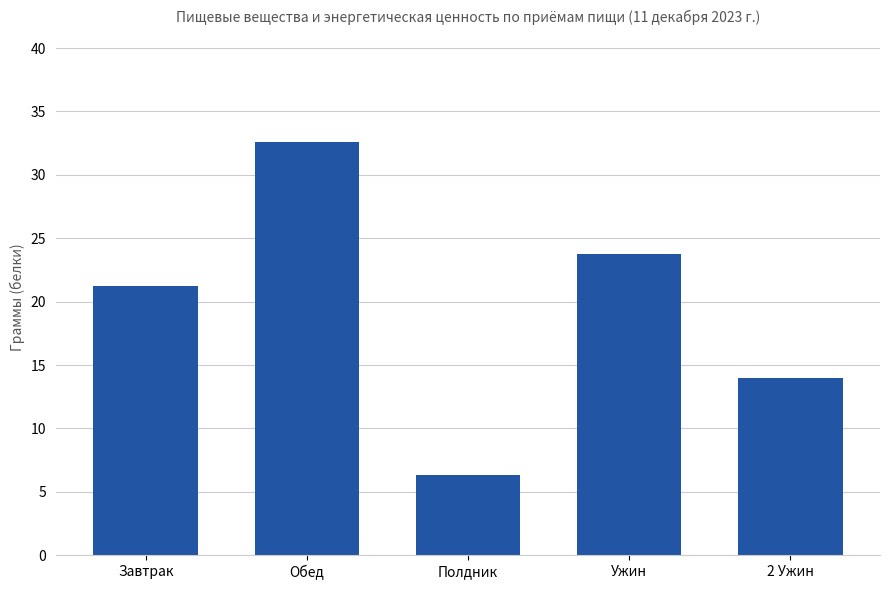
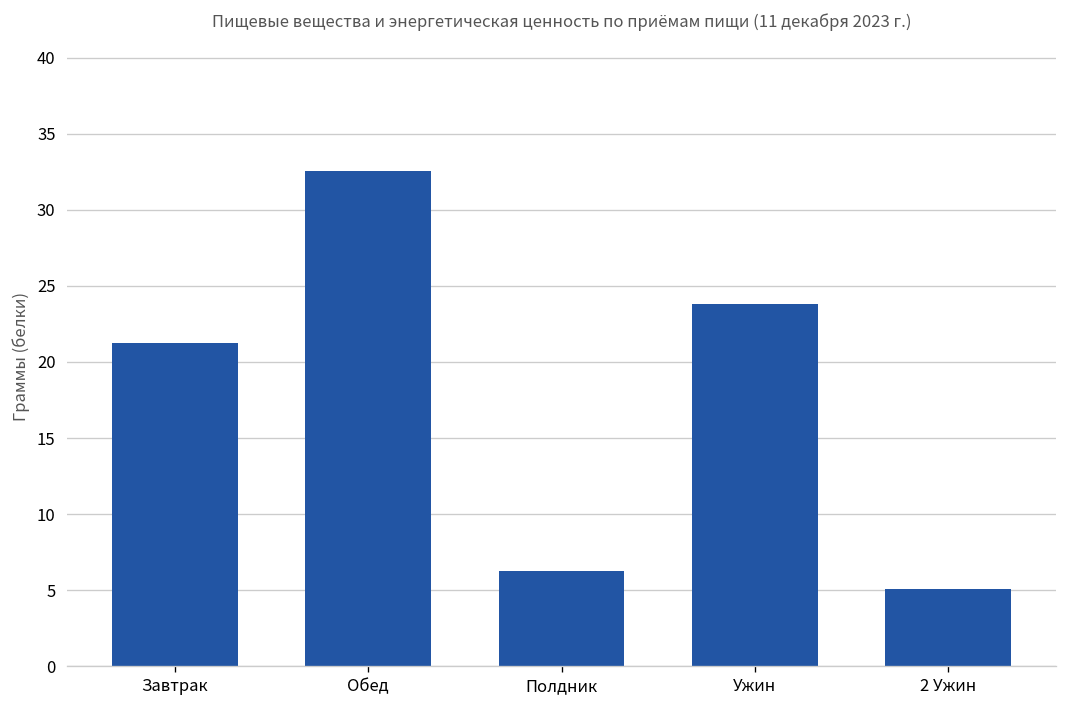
  {
    "Завтрак": 21.3,
    "Обед": 32.6,
    "Полдник": 6.3,
    "Ужин": 23.8,
-   "2 Ужин": 14.0
+   "2 Ужин": 5.1
  }
